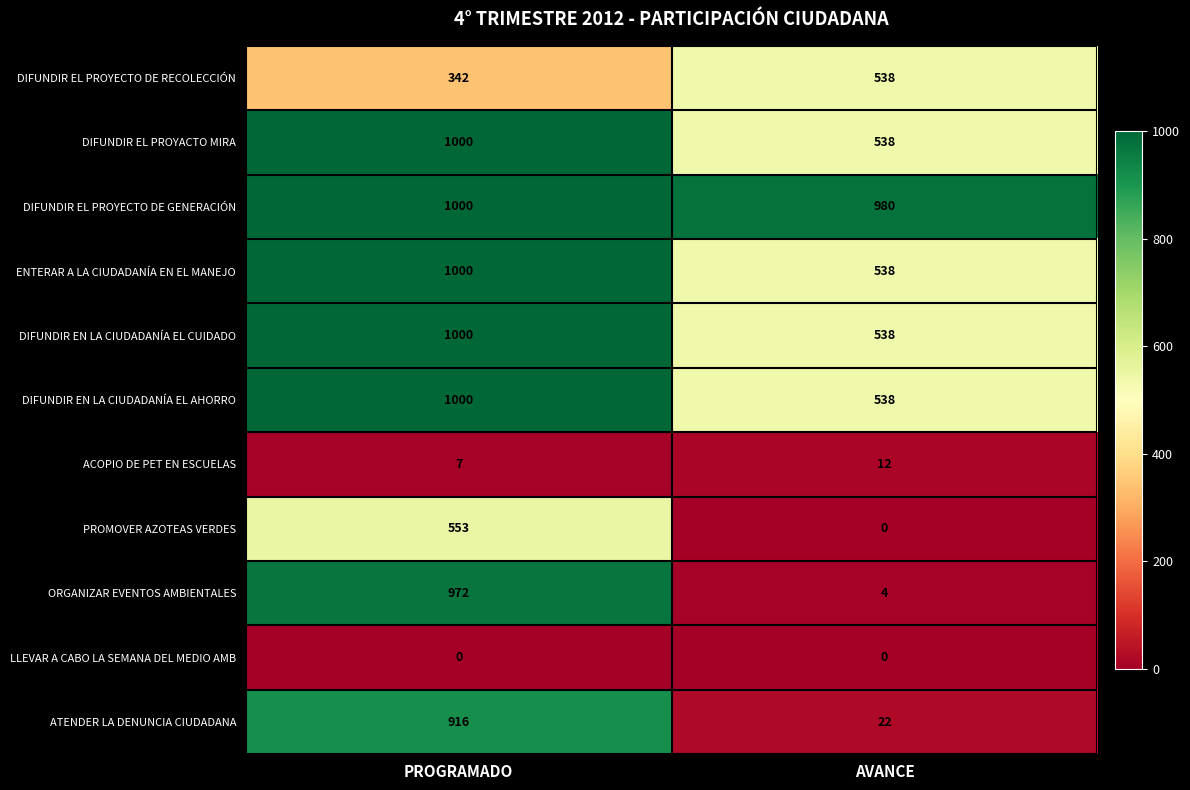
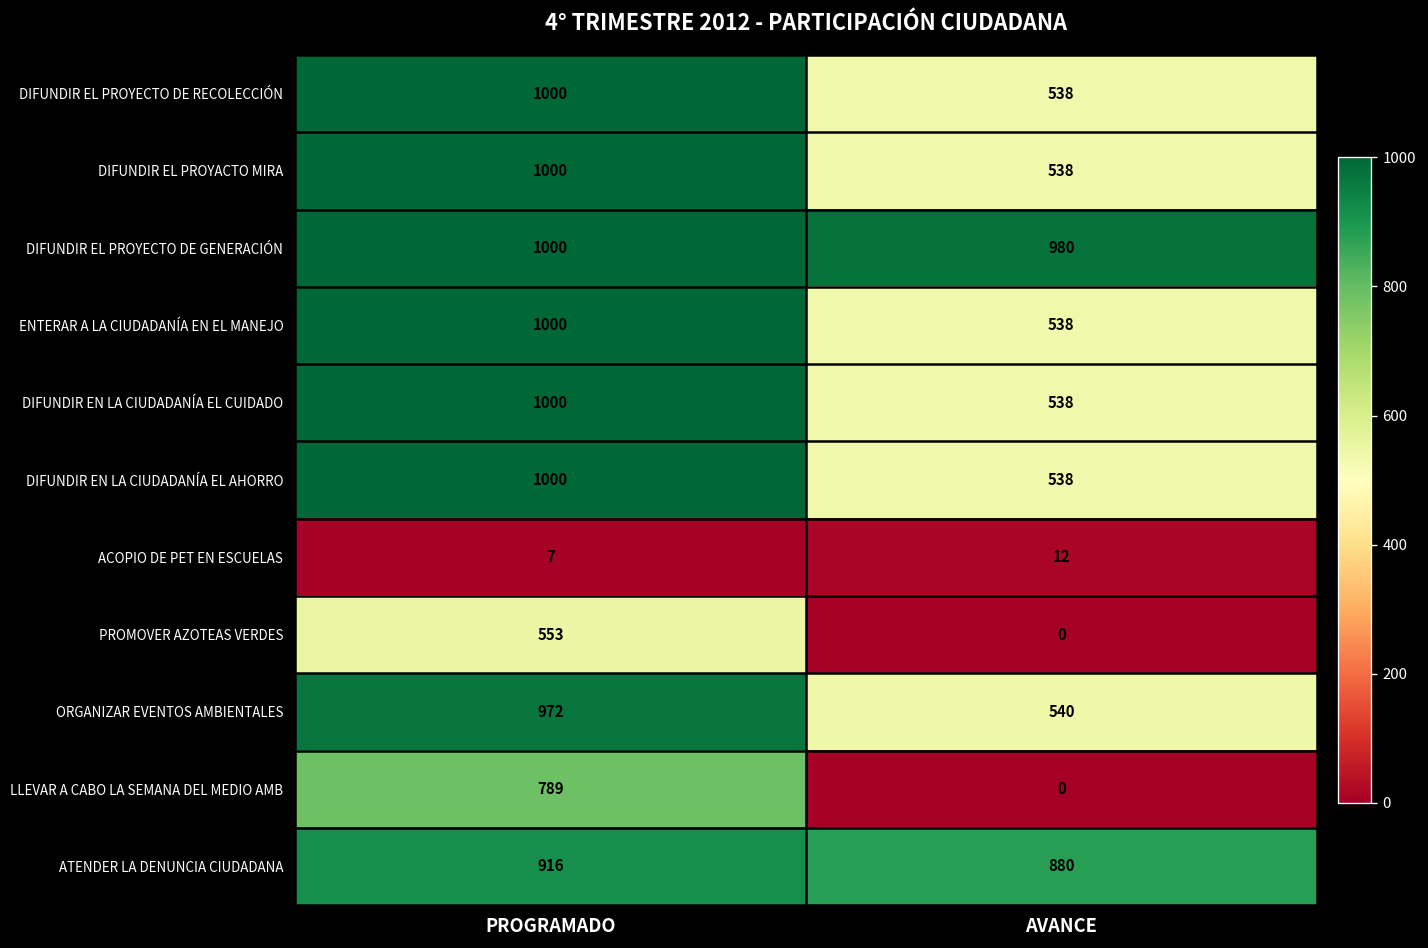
  {
    "DIFUNDIR EL PROYECTO DE RECOLECCIÓN": {
-     "PROGRAMADO": 342,
+     "PROGRAMADO": 1000,
      "AVANCE": 538
    },
    "DIFUNDIR EL PROYACTO MIRA": {
      "PROGRAMADO": 1000,
      "AVANCE": 538
    },
    "DIFUNDIR EL PROYECTO DE GENERACIÓN": {
      "PROGRAMADO": 1000,
      "AVANCE": 980
    },
    "ENTERAR A LA CIUDADANÍA EN EL MANEJO": {
      "PROGRAMADO": 1000,
      "AVANCE": 538
    },
    "DIFUNDIR EN LA CIUDADANÍA EL CUIDADO": {
      "PROGRAMADO": 1000,
      "AVANCE": 538
    },
    "DIFUNDIR EN LA CIUDADANÍA EL AHORRO": {
      "PROGRAMADO": 1000,
      "AVANCE": 538
    },
    "ACOPIO DE PET EN ESCUELAS": {
      "PROGRAMADO": 7,
      "AVANCE": 12
    },
    "PROMOVER AZOTEAS VERDES": {
      "PROGRAMADO": 553,
      "AVANCE": 0
    },
    "ORGANIZAR EVENTOS AMBIENTALES": {
      "PROGRAMADO": 972,
-     "AVANCE": 4
+     "AVANCE": 540
    },
    "LLEVAR A CABO LA SEMANA DEL MEDIO AMB": {
-     "PROGRAMADO": 0,
+     "PROGRAMADO": 789,
      "AVANCE": 0
    },
    "ATENDER LA DENUNCIA CIUDADANA": {
      "PROGRAMADO": 916,
-     "AVANCE": 22
+     "AVANCE": 880
    }
  }
